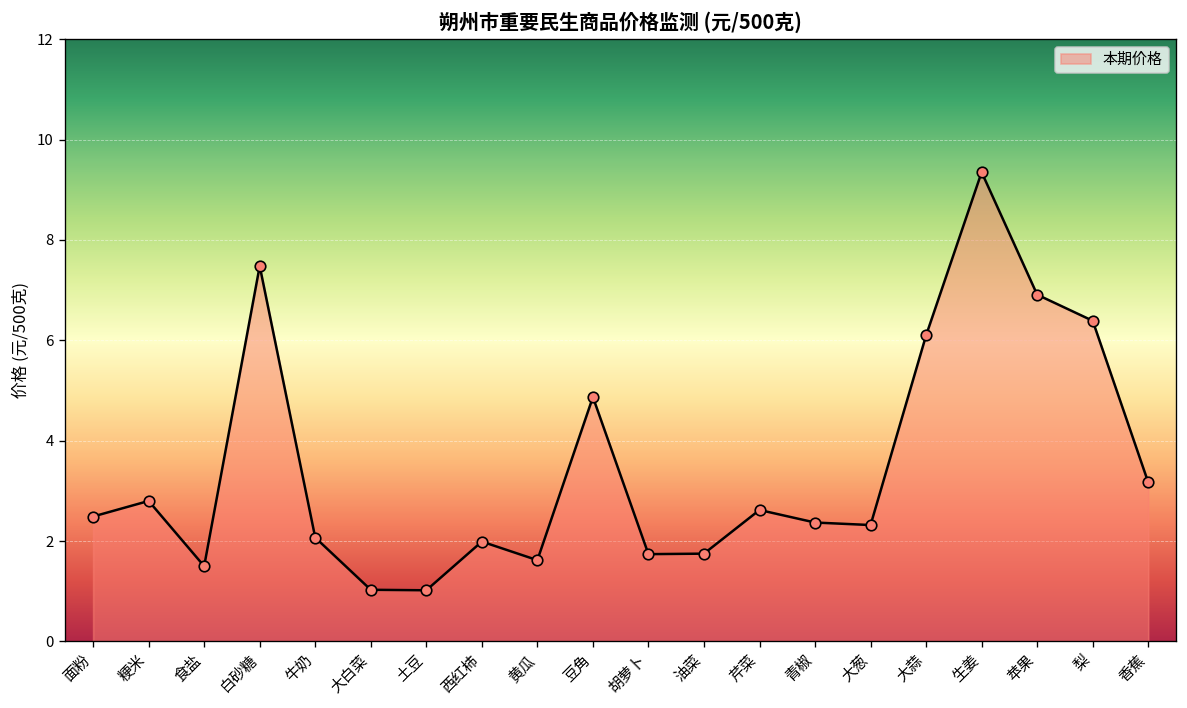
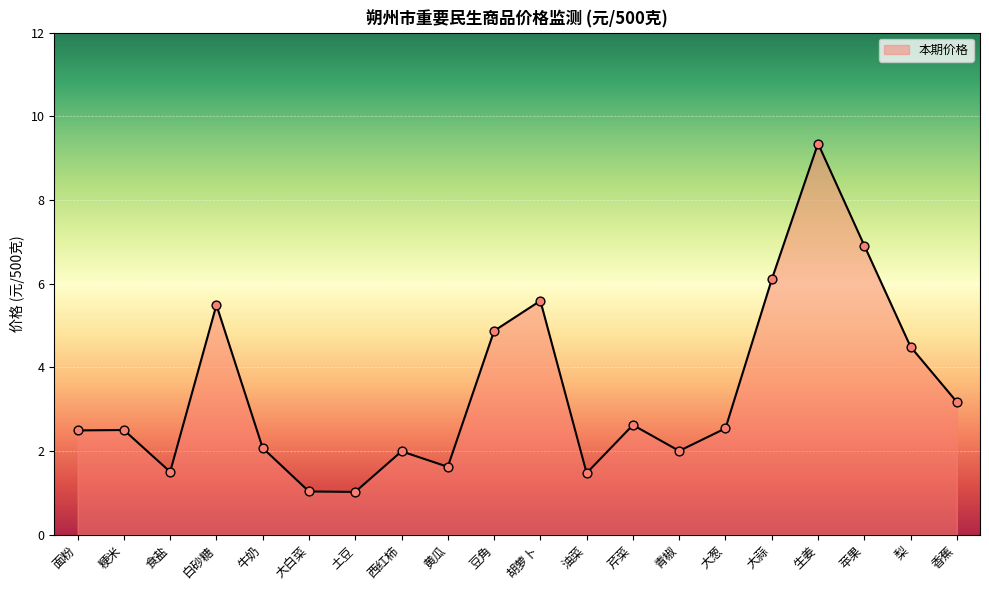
  {
    "面粉": 2.5,
-   "粳米": 2.8,
+   "粳米": 2.5,
    "食盐": 1.5,
-   "白砂糖": 7.5,
+   "白砂糖": 5.5,
    "牛奶": 2.1,
    "大白菜": 1.0,
    "土豆": 1.0,
    "西红柿": 2.0,
    "黄瓜": 1.6,
    "豆角": 4.9,
-   "胡萝卜": 1.7,
-   "油菜": 1.8,
+   "胡萝卜": 5.6,
+   "油菜": 1.5,
    "芹菜": 2.6,
-   "青椒": 2.4,
-   "大葱": 2.3,
+   "青椒": 2.0,
+   "大葱": 2.5,
    "大蒜": 6.1,
    "生姜": 9.4,
    "苹果": 6.9,
-   "梨": 6.4,
+   "梨": 4.5,
    "香蕉": 3.2
  }
